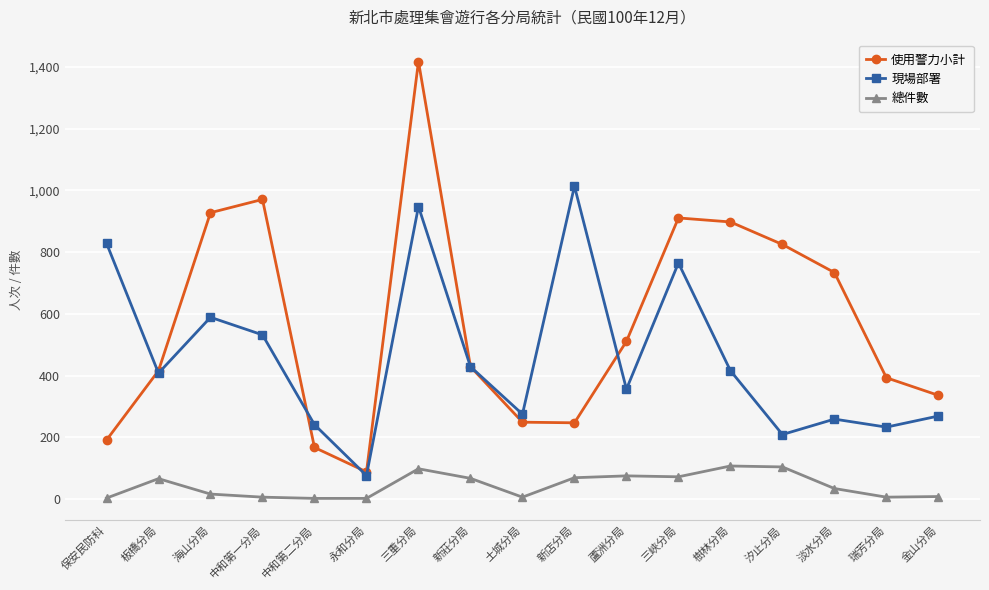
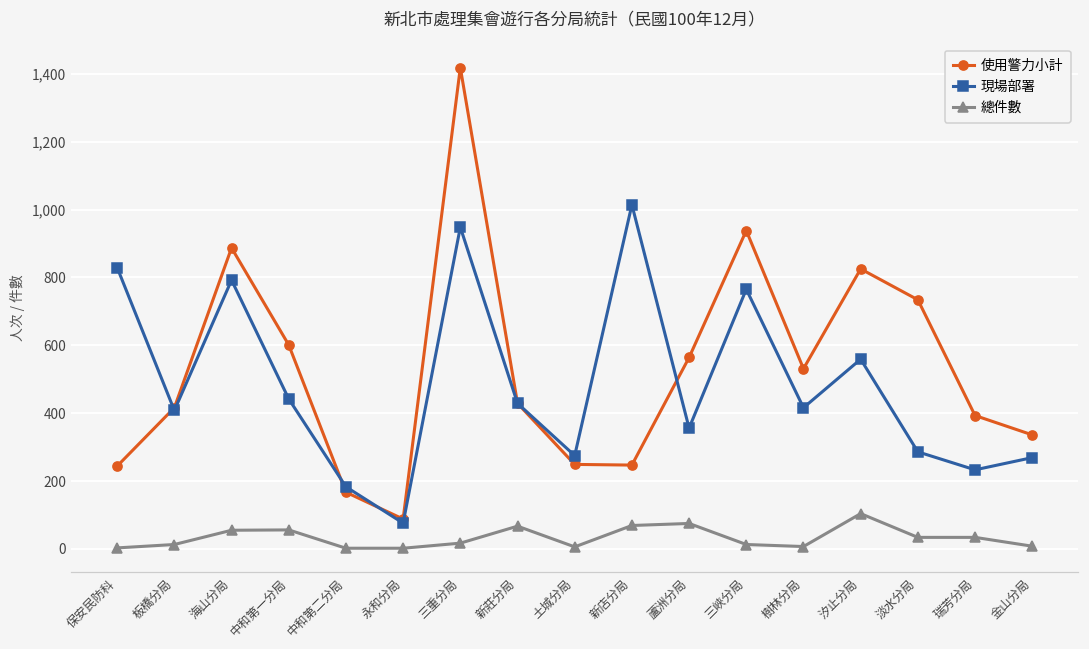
  {
    "使用警力小計": {
-     "保安民防科": "190",
-     "海山分局": "930",
-     "中和第一分局": "970",
+     "保安民防科": "240",
+     "海山分局": "890",
+     "中和第一分局": "600",
      "中和第二分局": "170",
      "永和分局": "90",
      "三重分局": "1,420",
      "土城分局": "250",
      "新店分局": "250",
-     "蘆洲分局": "510",
-     "三峽分局": "910",
-     "樹林分局": "900",
+     "蘆洲分局": "560",
+     "三峽分局": "940",
+     "樹林分局": "530",
      "汐止分局": "830",
      "淡水分局": "730",
      "瑞芳分局": "390",
      "金山分局": "340"
    },
    "現場部署": {
      "保安民防科": "830",
-     "海山分局": "590",
-     "中和第一分局": "530",
-     "中和第二分局": "240",
+     "海山分局": "790",
+     "中和第一分局": "440",
+     "中和第二分局": "180",
      "永和分局": "80",
      "三重分局": "950",
      "土城分局": "280",
      "新店分局": "1,010",
      "蘆洲分局": "360",
      "三峽分局": "770",
      "樹林分局": "420",
-     "汐止分局": "210",
-     "淡水分局": "260",
+     "汐止分局": "560",
+     "淡水分局": "290",
      "瑞芳分局": "230",
      "金山分局": "270"
    },
    "總件數": {
      "保安民防科": "0",
-     "板橋分局": "70",
-     "海山分局": "20",
-     "中和第一分局": "10",
+     "板橋分局": "10",
+     "海山分局": "60",
+     "中和第一分局": "60",
      "中和第二分局": "0",
      "永和分局": "0",
-     "三重分局": "100",
+     "三重分局": "20",
      "新莊分局": "70",
      "土城分局": "10",
      "新店分局": "70",
      "蘆洲分局": "80",
-     "三峽分局": "70",
-     "樹林分局": "110",
+     "三峽分局": "10",
+     "樹林分局": "10",
      "汐止分局": "100",
      "淡水分局": "30",
-     "瑞芳分局": "10",
+     "瑞芳分局": "30",
      "金山分局": "10"
    }
  }
